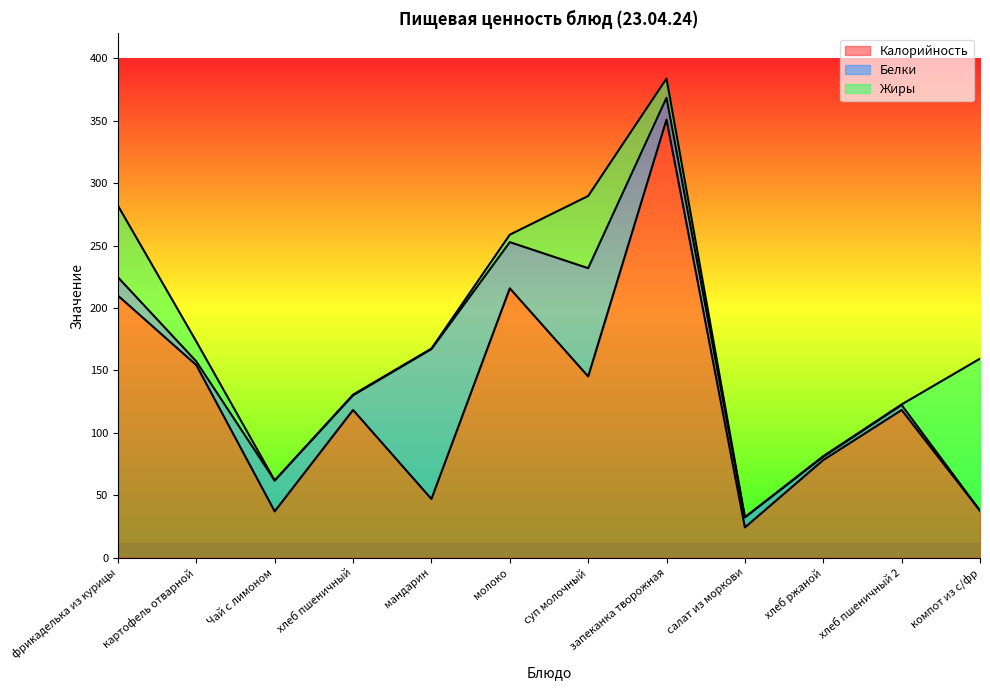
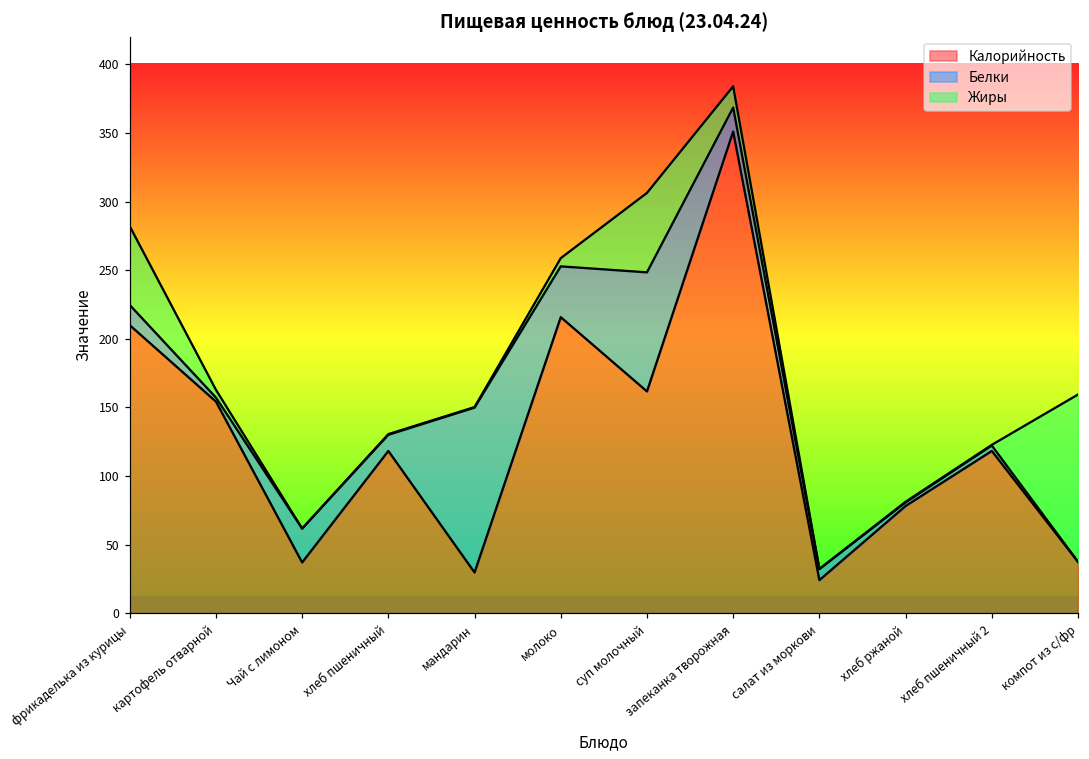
  {
    "Калорийность": {
      "фрикаделька из курицы": 210,
      "картофель отварной": 154,
      "Чай с лимоном": 37,
      "хлеб пшеничный": 118,
-     "мандарин": 47,
+     "мандарин": 30,
      "молоко": 216,
-     "суп молочный": 145,
+     "суп молочный": 162,
      "запеканка творожная": 351,
      "салат из моркови": 24,
      "хлеб ржаной": 78,
      "хлеб пшеничный 2": 118
    },
    "Белки": {
      "фрикаделька из курицы": 15,
      "картофель отварной": 3,
      "молоко": 37,
      "суп молочный": 87,
      "запеканка творожная": 17
    },
    "Жиры": {
      "фрикаделька из курицы": 57,
-     "картофель отварной": 16,
+     "картофель отварной": 6,
      "молоко": 6,
      "суп молочный": 58,
      "запеканка творожная": 15,
      "компот из с/фр": 122
    }
  }
